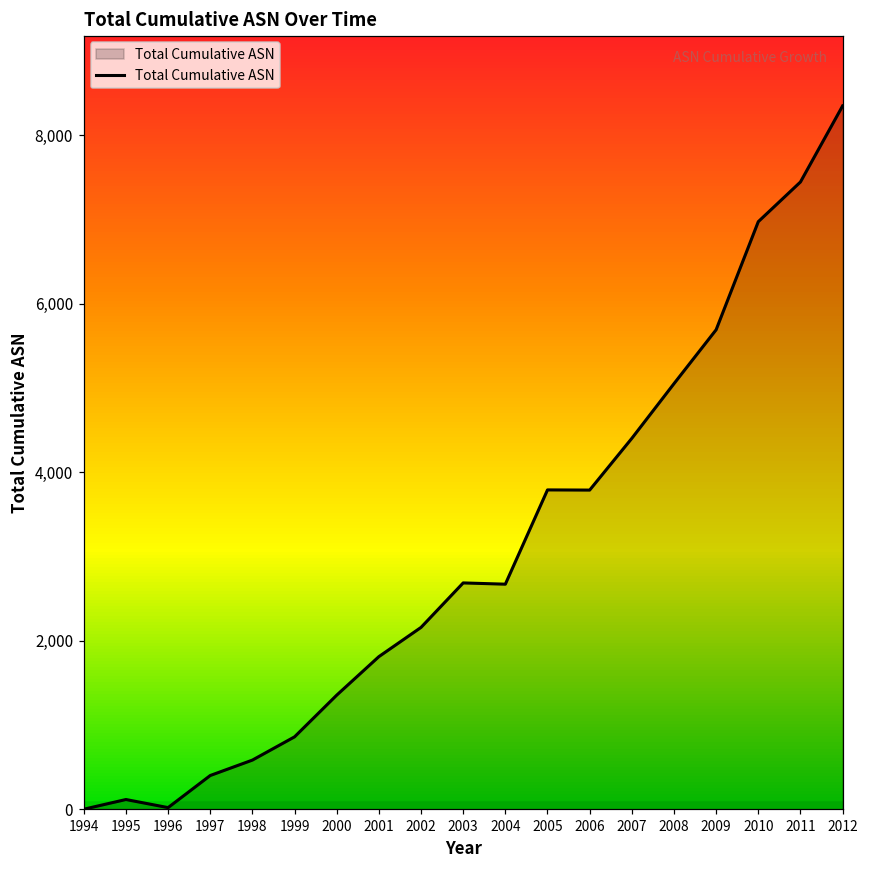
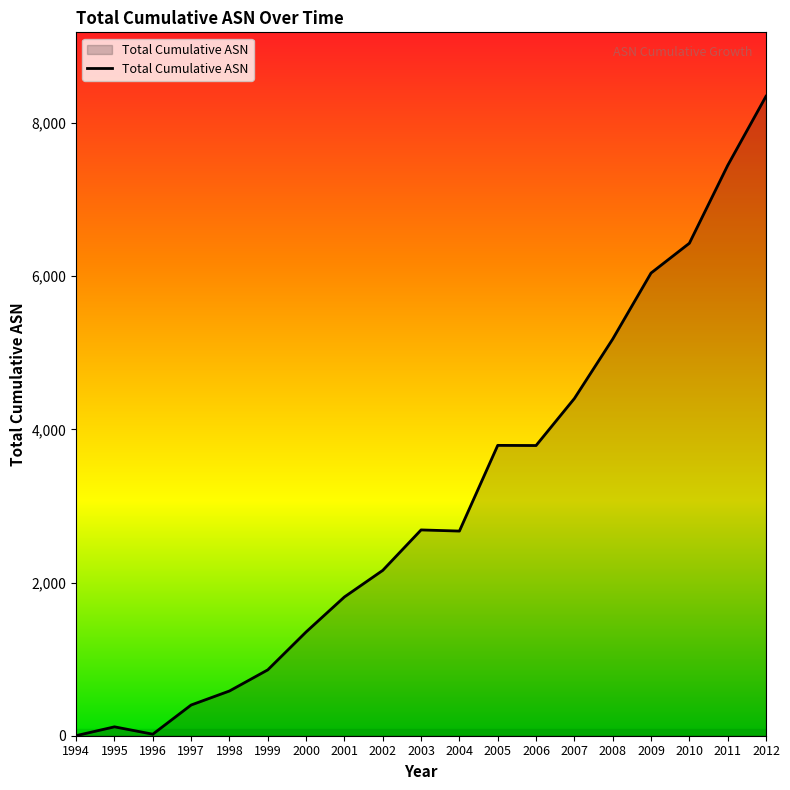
  {
    "1995": "100",
    "1997": "400",
    "1998": "600",
    "1999": "900",
    "2000": "1,400",
    "2001": "1,800",
    "2002": "2,200",
    "2003": "2,700",
    "2004": "2,700",
    "2005": "3,800",
    "2006": "3,800",
    "2007": "4,400",
-   "2008": "5,100",
-   "2009": "5,700",
-   "2010": "7,000",
+   "2008": "5,200",
+   "2009": "6,000",
+   "2010": "6,400",
    "2011": "7,400",
    "2012": "8,300"
  }
